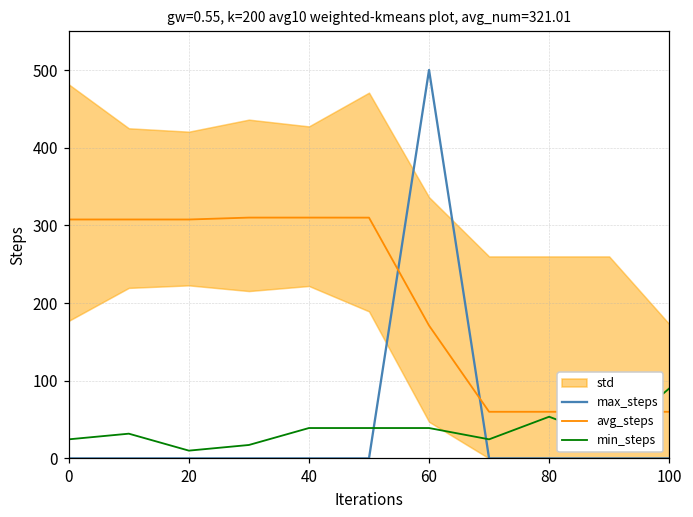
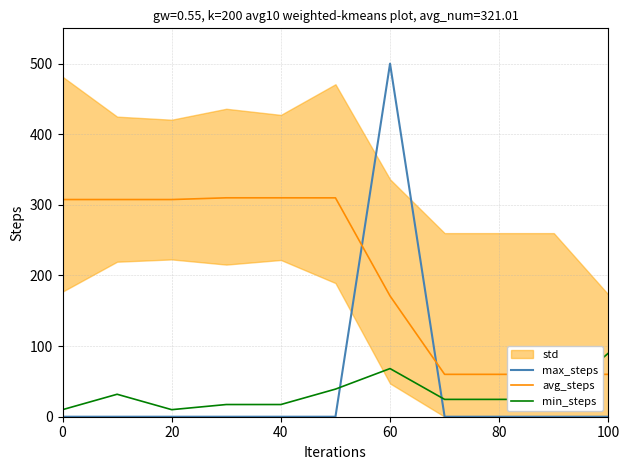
  {
    "max_steps": {
      "0": 0,
      "20": 0,
      "40": 0,
      "60": 500,
      "80": 0,
      "100": 0
    },
    "min_steps": {
-     "0": 20,
+     "0": 10,
      "20": 10,
-     "40": 40,
-     "60": 40,
-     "80": 50,
+     "40": 20,
+     "60": 70,
+     "80": 20,
      "100": 90
    }
  }
